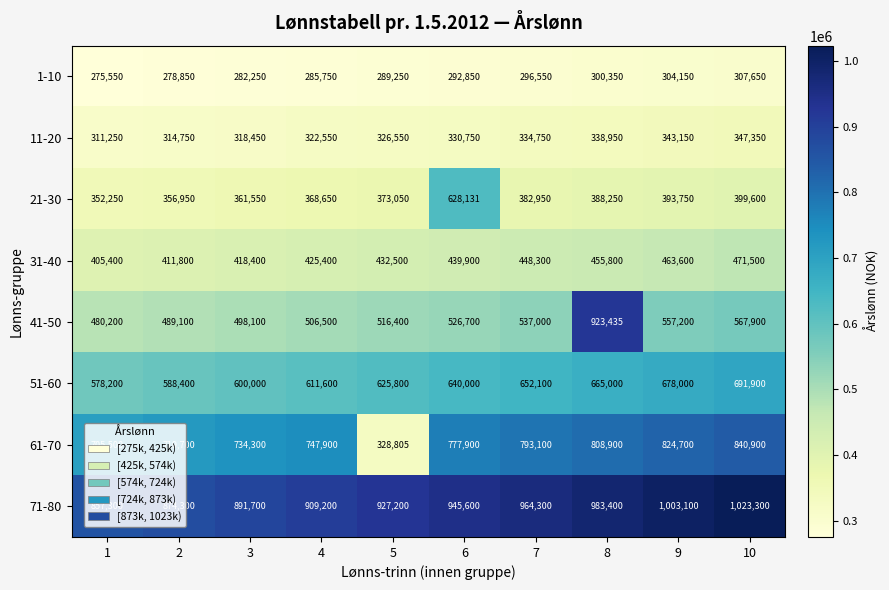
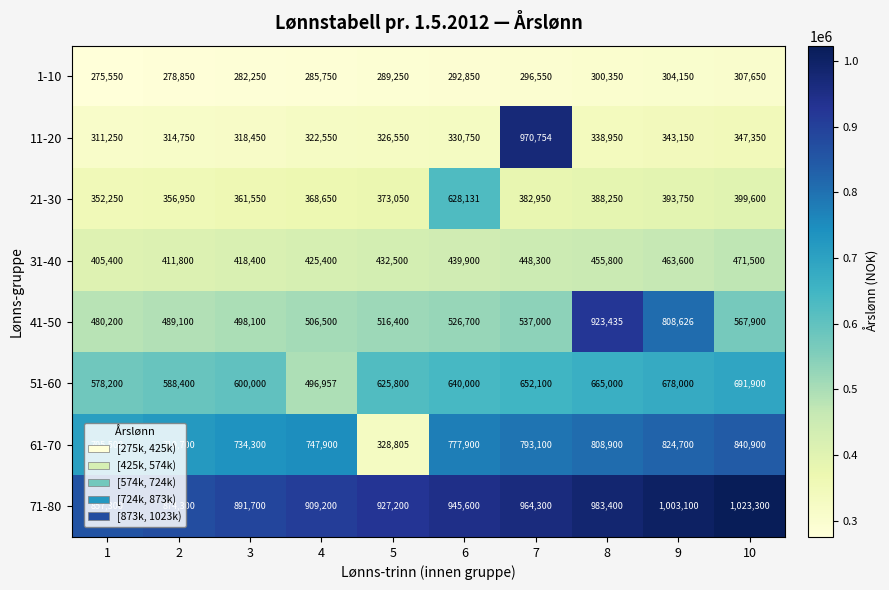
  {
    "1-10": {
      "1": "275,550",
      "2": "278,850",
      "3": "282,250",
      "4": "285,750",
      "5": "289,250",
      "6": "292,850",
      "7": "296,550",
      "8": "300,350",
      "9": "304,150",
      "10": "307,650"
    },
    "11-20": {
      "1": "311,250",
      "2": "314,750",
      "3": "318,450",
      "4": "322,550",
      "5": "326,550",
      "6": "330,750",
-     "7": "334,750",
+     "7": "970,754",
      "8": "338,950",
      "9": "343,150",
      "10": "347,350"
    },
    "21-30": {
      "1": "352,250",
      "2": "356,950",
      "3": "361,550",
      "4": "368,650",
      "5": "373,050",
      "6": "628,131",
      "7": "382,950",
      "8": "388,250",
      "9": "393,750",
      "10": "399,600"
    },
    "31-40": {
      "1": "405,400",
      "2": "411,800",
      "3": "418,400",
      "4": "425,400",
      "5": "432,500",
      "6": "439,900",
      "7": "448,300",
      "8": "455,800",
      "9": "463,600",
      "10": "471,500"
    },
    "41-50": {
      "1": "480,200",
      "2": "489,100",
      "3": "498,100",
      "4": "506,500",
      "5": "516,400",
      "6": "526,700",
      "7": "537,000",
      "8": "923,435",
-     "9": "557,200",
+     "9": "808,626",
      "10": "567,900"
    },
    "51-60": {
      "1": "578,200",
      "2": "588,400",
      "3": "600,000",
-     "4": "611,600",
+     "4": "496,957",
      "5": "625,800",
      "6": "640,000",
      "7": "652,100",
      "8": "665,000",
      "9": "678,000",
      "10": "691,900"
    },
    "61-70": {
      "3": "734,300",
      "4": "747,900",
      "5": "328,805",
      "6": "777,900",
      "7": "793,100",
      "8": "808,900",
      "9": "824,700",
      "10": "840,900"
    },
    "71-80": {
      "3": "891,700",
      "4": "909,200",
      "5": "927,200",
      "6": "945,600",
      "7": "964,300",
      "8": "983,400",
      "9": "1,003,100",
      "10": "1,023,300"
    }
  }
